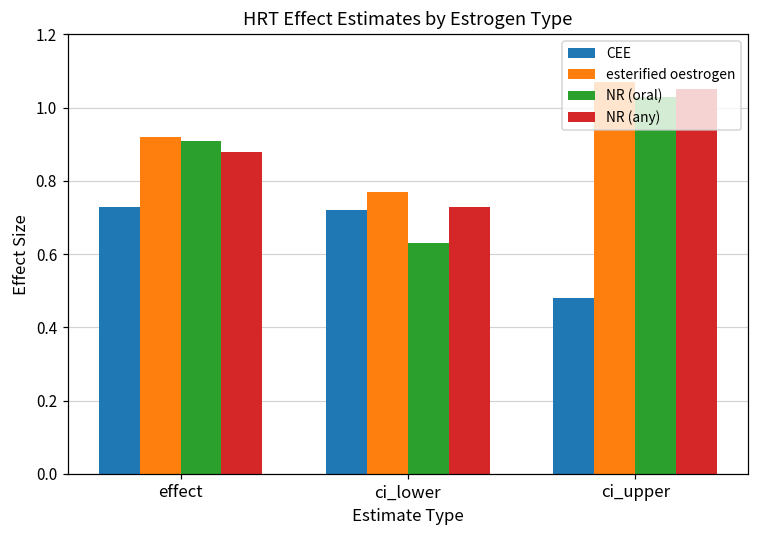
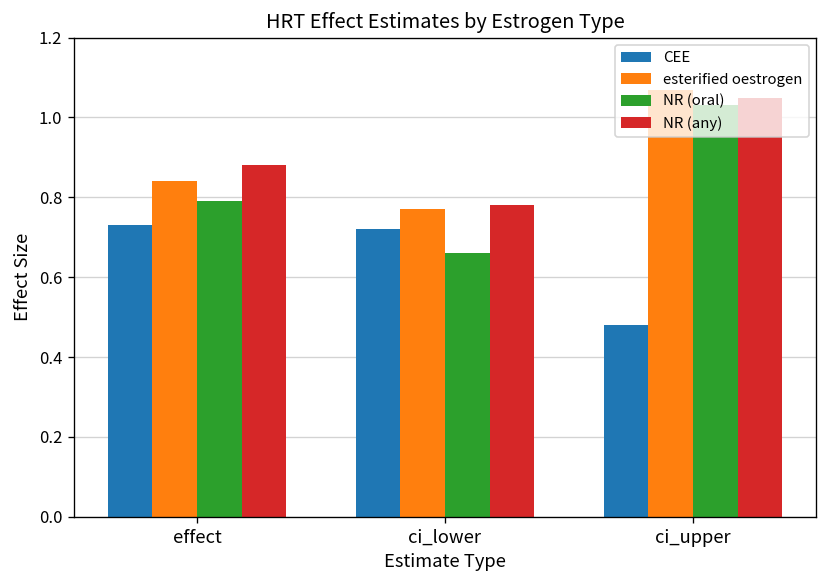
  {
    "CEE": {
      "effect": 0.73,
      "ci_lower": 0.72,
      "ci_upper": 0.48
    },
    "esterified oestrogen": {
-     "effect": 0.92,
+     "effect": 0.84,
      "ci_lower": 0.77
    },
    "NR (oral)": {
-     "effect": 0.91,
-     "ci_lower": 0.63
+     "effect": 0.79,
+     "ci_lower": 0.66
    },
    "NR (any)": {
      "effect": 0.88,
-     "ci_lower": 0.73
+     "ci_lower": 0.78
    }
  }
